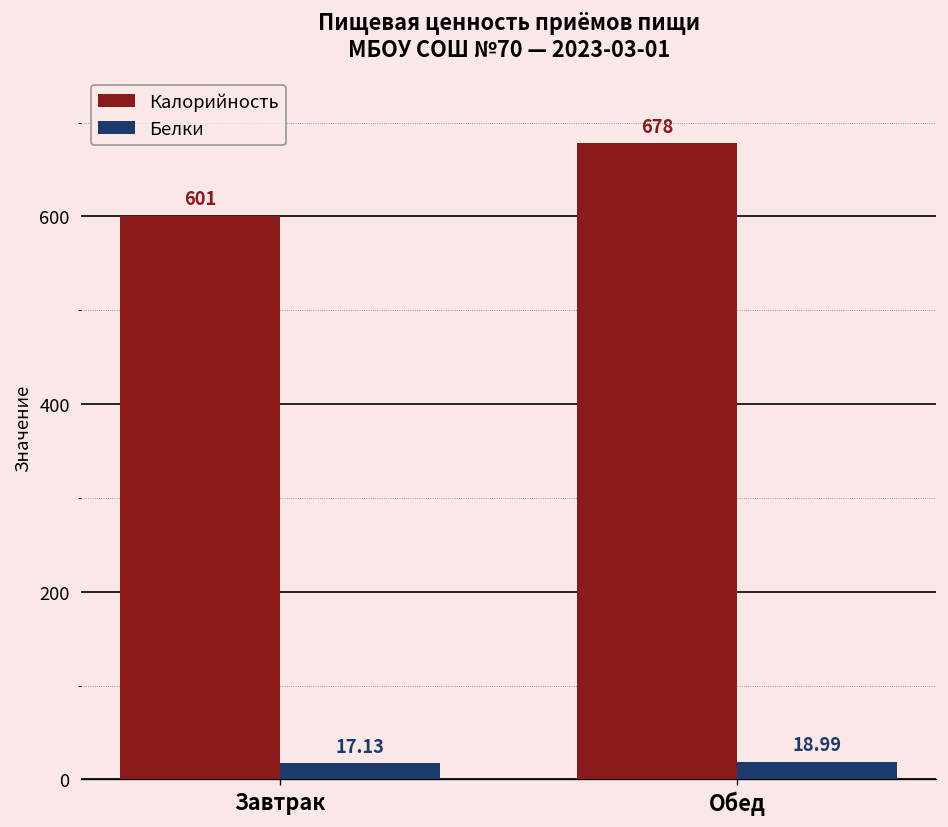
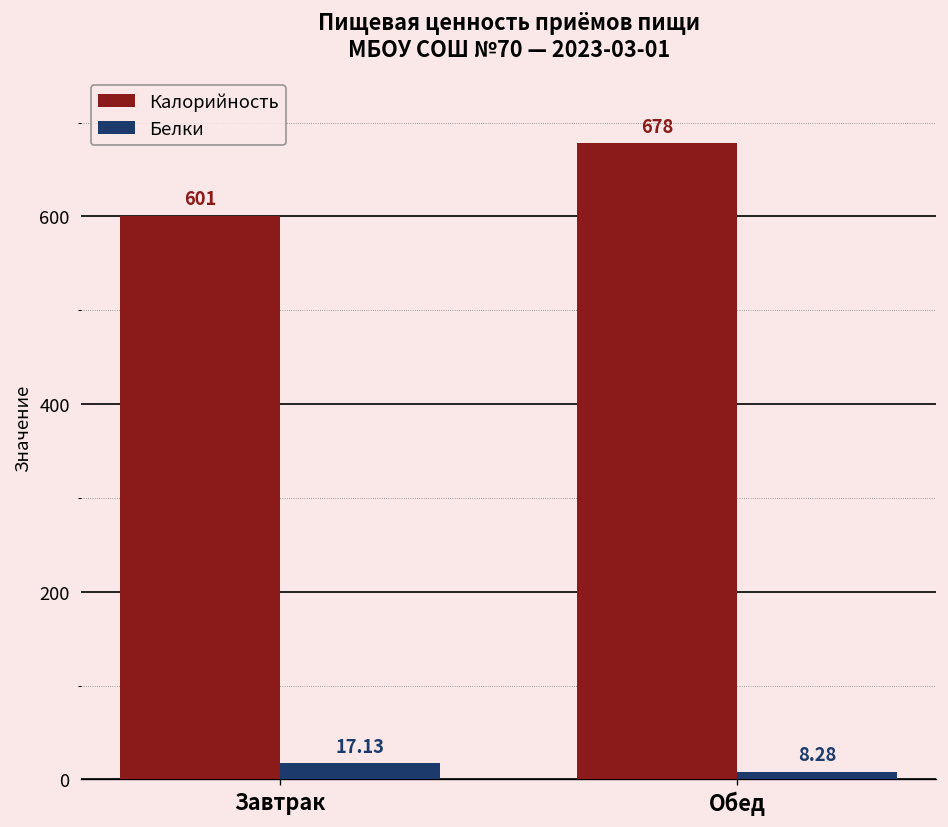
  {
    "Калорийность": {
      "Завтрак": 601,
      "Обед": 678
    },
    "Белки": {
      "Завтрак": 17.13,
-     "Обед": 18.99
+     "Обед": 8.28
    }
  }
